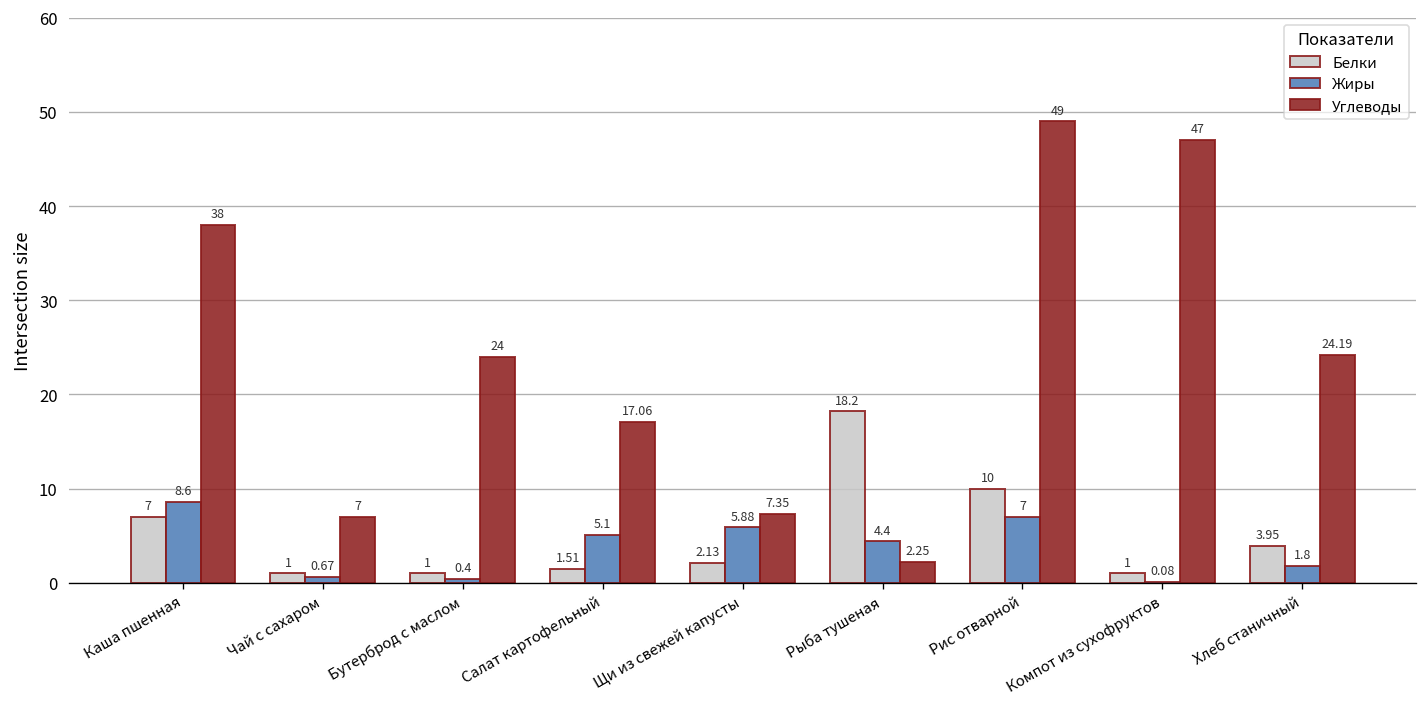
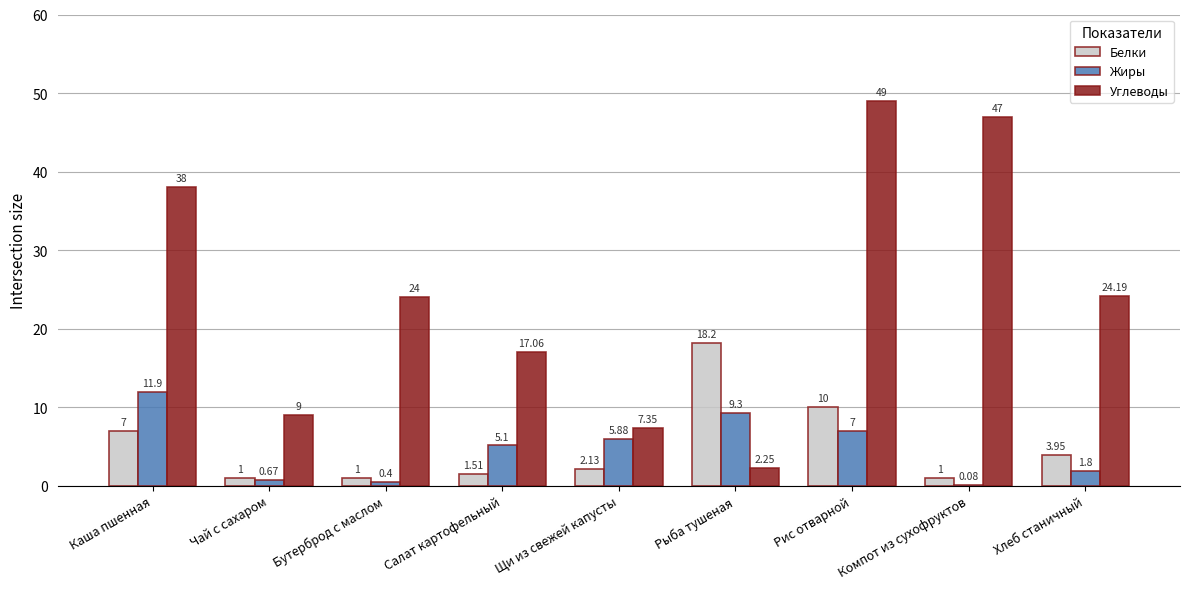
  {
    "Белки": {
      "Каша пшенная": 7,
      "Чай с сахаром": 1,
      "Бутерброд с маслом": 1,
      "Салат картофельный": 1.51,
      "Щи из свежей капусты": 2.13,
      "Рыба тушеная": 18.2,
      "Рис отварной": 10,
      "Компот из сухофруктов": 1,
      "Хлеб станичный": 3.95
    },
    "Жиры": {
-     "Каша пшенная": 8.6,
+     "Каша пшенная": 11.9,
      "Чай с сахаром": 0.67,
      "Бутерброд с маслом": 0.4,
      "Салат картофельный": 5.1,
      "Щи из свежей капусты": 5.88,
-     "Рыба тушеная": 4.4,
+     "Рыба тушеная": 9.3,
      "Рис отварной": 7,
      "Компот из сухофруктов": 0.08,
      "Хлеб станичный": 1.8
    },
    "Углеводы": {
      "Каша пшенная": 38,
-     "Чай с сахаром": 7,
+     "Чай с сахаром": 9,
      "Бутерброд с маслом": 24,
      "Салат картофельный": 17.06,
      "Щи из свежей капусты": 7.35,
      "Рыба тушеная": 2.25,
      "Рис отварной": 49,
      "Компот из сухофруктов": 47,
      "Хлеб станичный": 24.19
    }
  }
